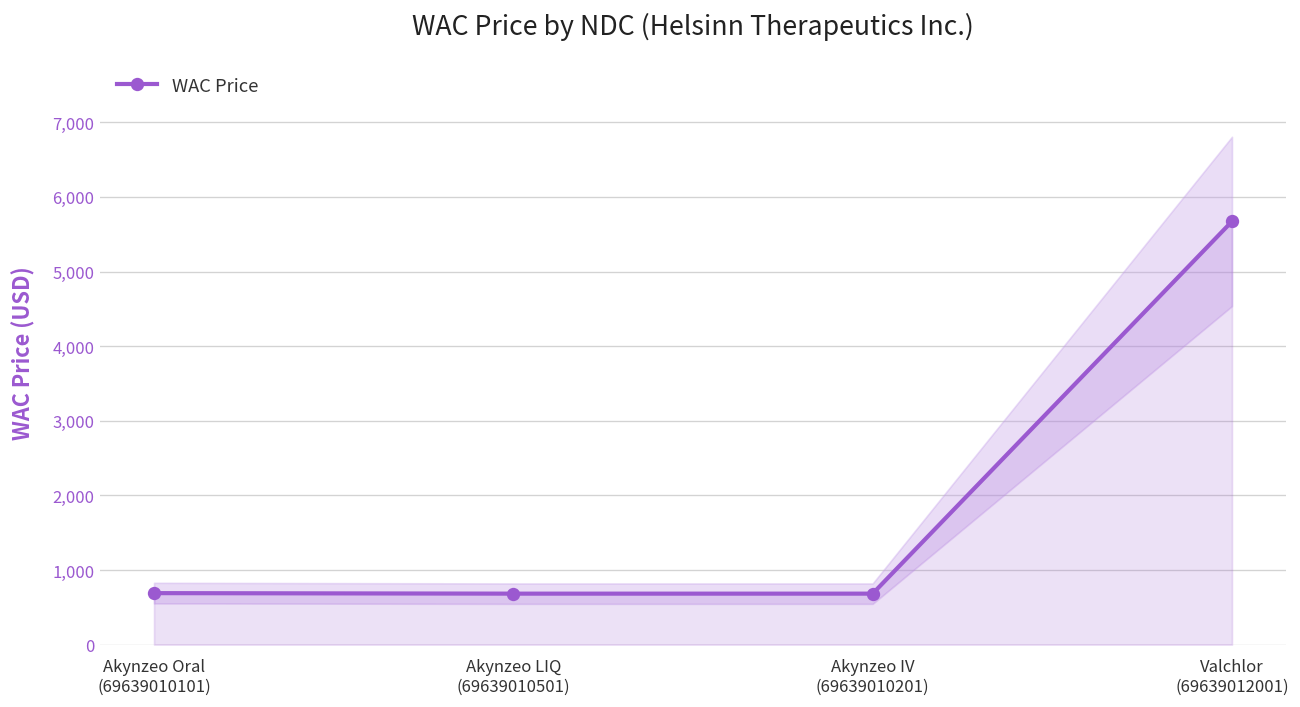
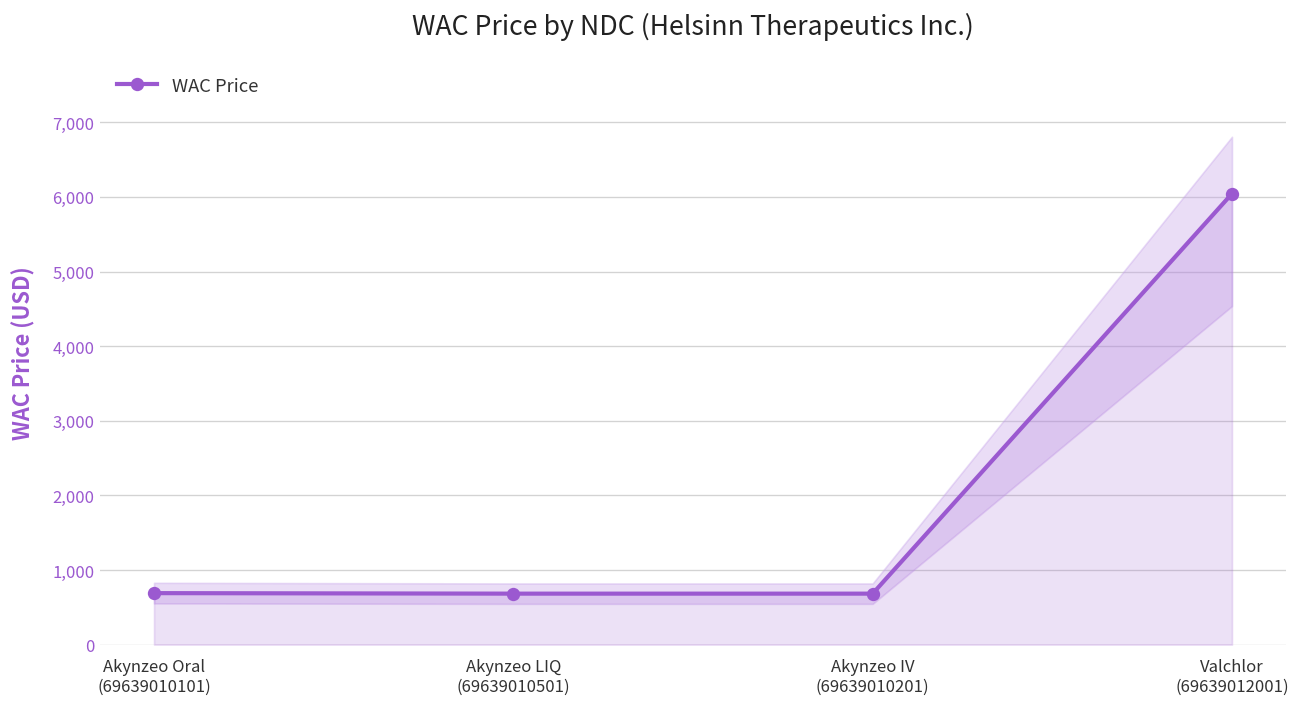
  {
    "WAC Price": {
      "Akynzeo Oral (69639010101)": "700",
      "Akynzeo LIQ (69639010501)": "700",
      "Akynzeo IV (69639010201)": "700",
-     "Valchlor (69639012001)": "5,700"
+     "Valchlor (69639012001)": "6,000"
    }
  }
